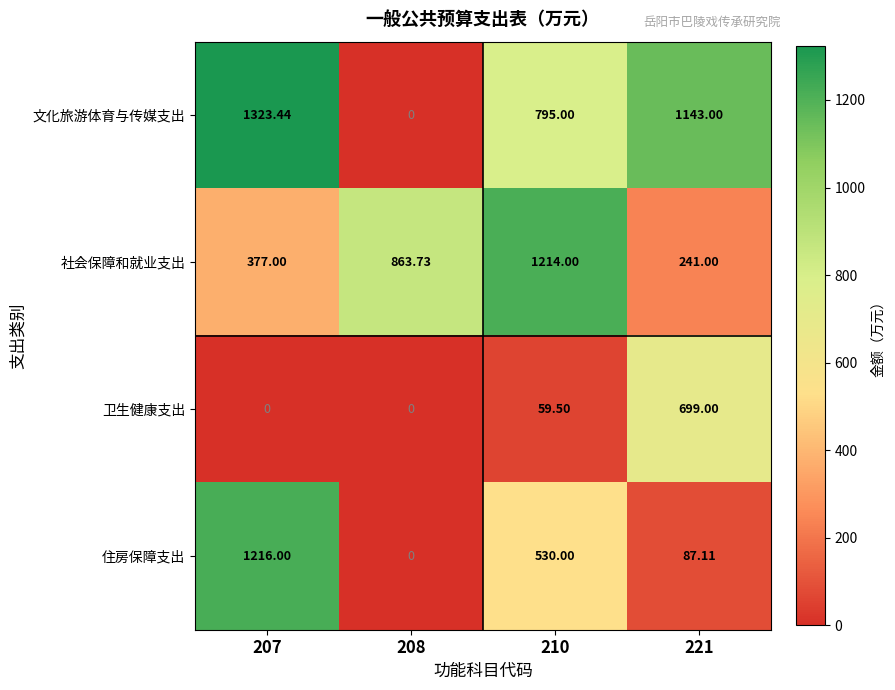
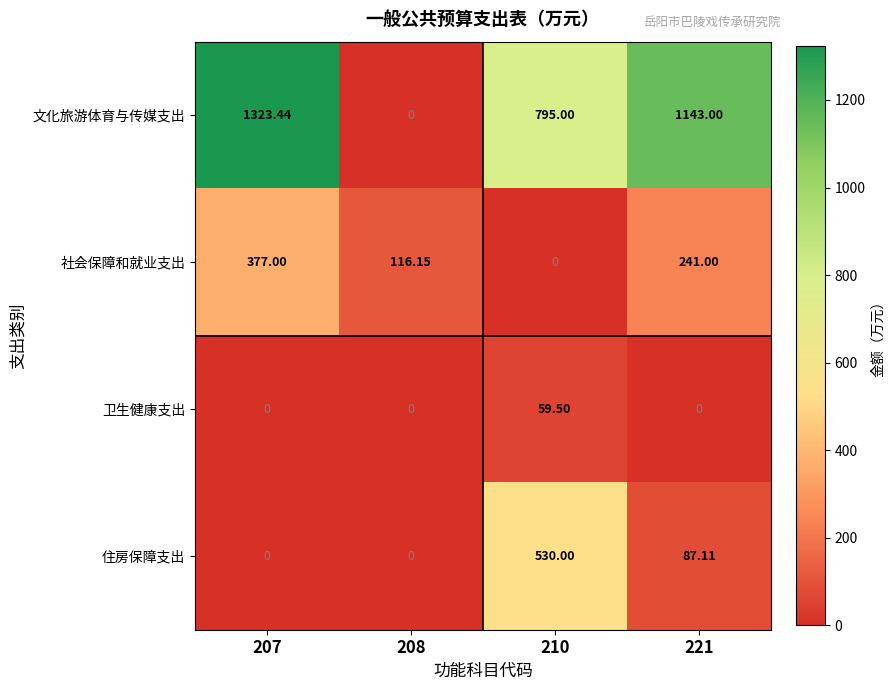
  {
    "文化旅游体育与传媒支出": {
      "207": 1323.44,
      "208": 0,
      "210": 795.00,
      "221": 1143.00
    },
    "社会保障和就业支出": {
      "207": 377.00,
-     "208": 863.73,
-     "210": 1214.00,
+     "208": 116.15,
+     "210": 0,
      "221": 241.00
    },
    "卫生健康支出": {
      "207": 0,
      "208": 0,
      "210": 59.50,
-     "221": 699.00
+     "221": 0
    },
    "住房保障支出": {
-     "207": 1216.00,
+     "207": 0,
      "208": 0,
      "210": 530.00,
      "221": 87.11
    }
  }
